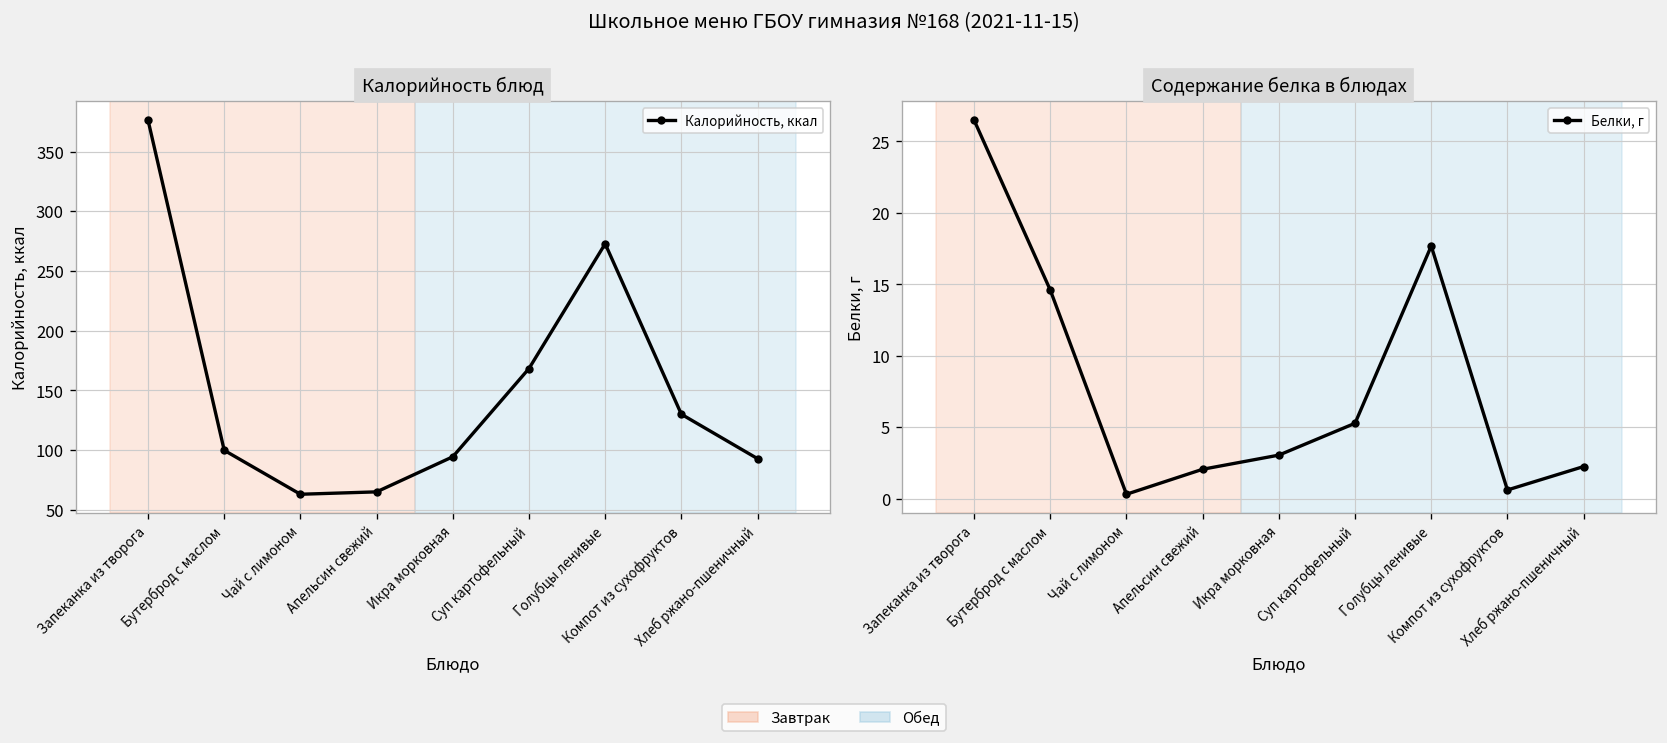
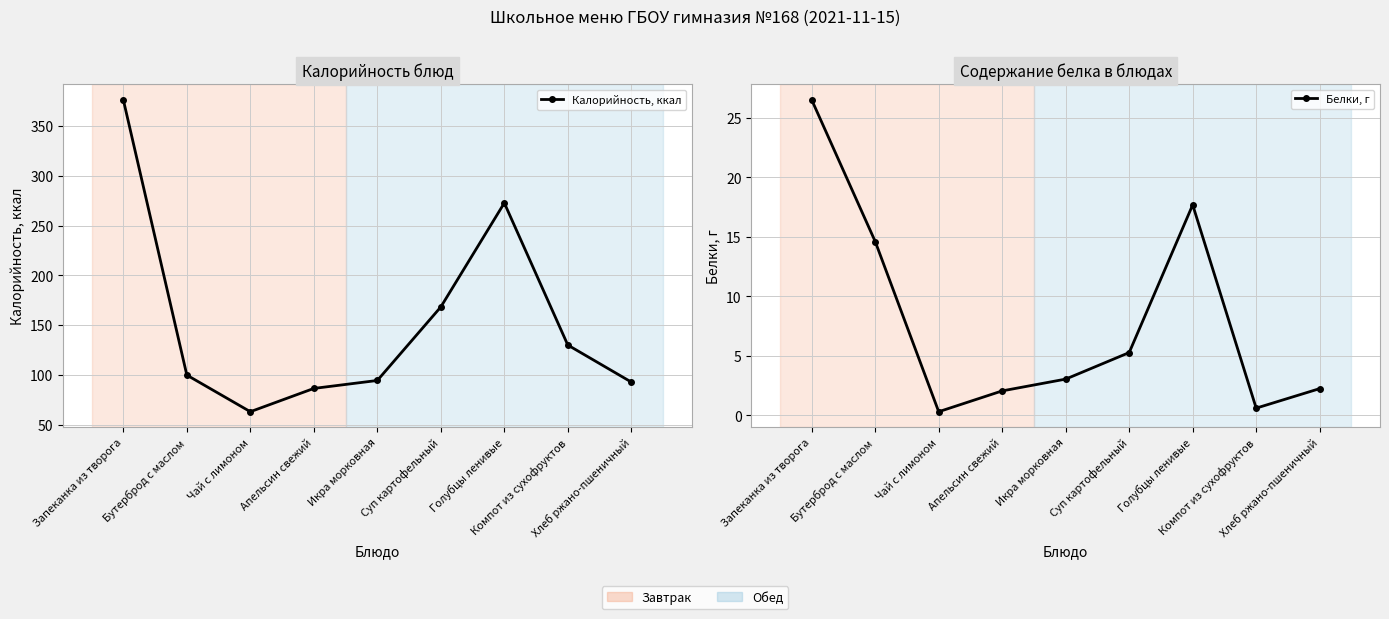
  {
    "Калорийность блюд": {
      "Запеканка из творога": 380,
      "Бутерброд с маслом": 100,
      "Чай с лимоном": 60,
-     "Апельсин свежий": 70,
+     "Апельсин свежий": 90,
      "Икра морковная": 90,
      "Суп картофельный": 170,
      "Голубцы ленивые": 270,
      "Компот из сухофруктов": 130,
      "Хлеб ржано-пшеничный": 90
    },
    "Содержание белка в блюдах": {
      "Запеканка из творога": 26.5,
      "Бутерброд с маслом": 14.6,
      "Чай с лимоном": 0.3,
      "Апельсин свежий": 2.1,
      "Икра морковная": 3.0,
      "Суп картофельный": 5.3,
      "Голубцы ленивые": 17.7,
      "Компот из сухофруктов": 0.6,
      "Хлеб ржано-пшеничный": 2.2
    }
  }
